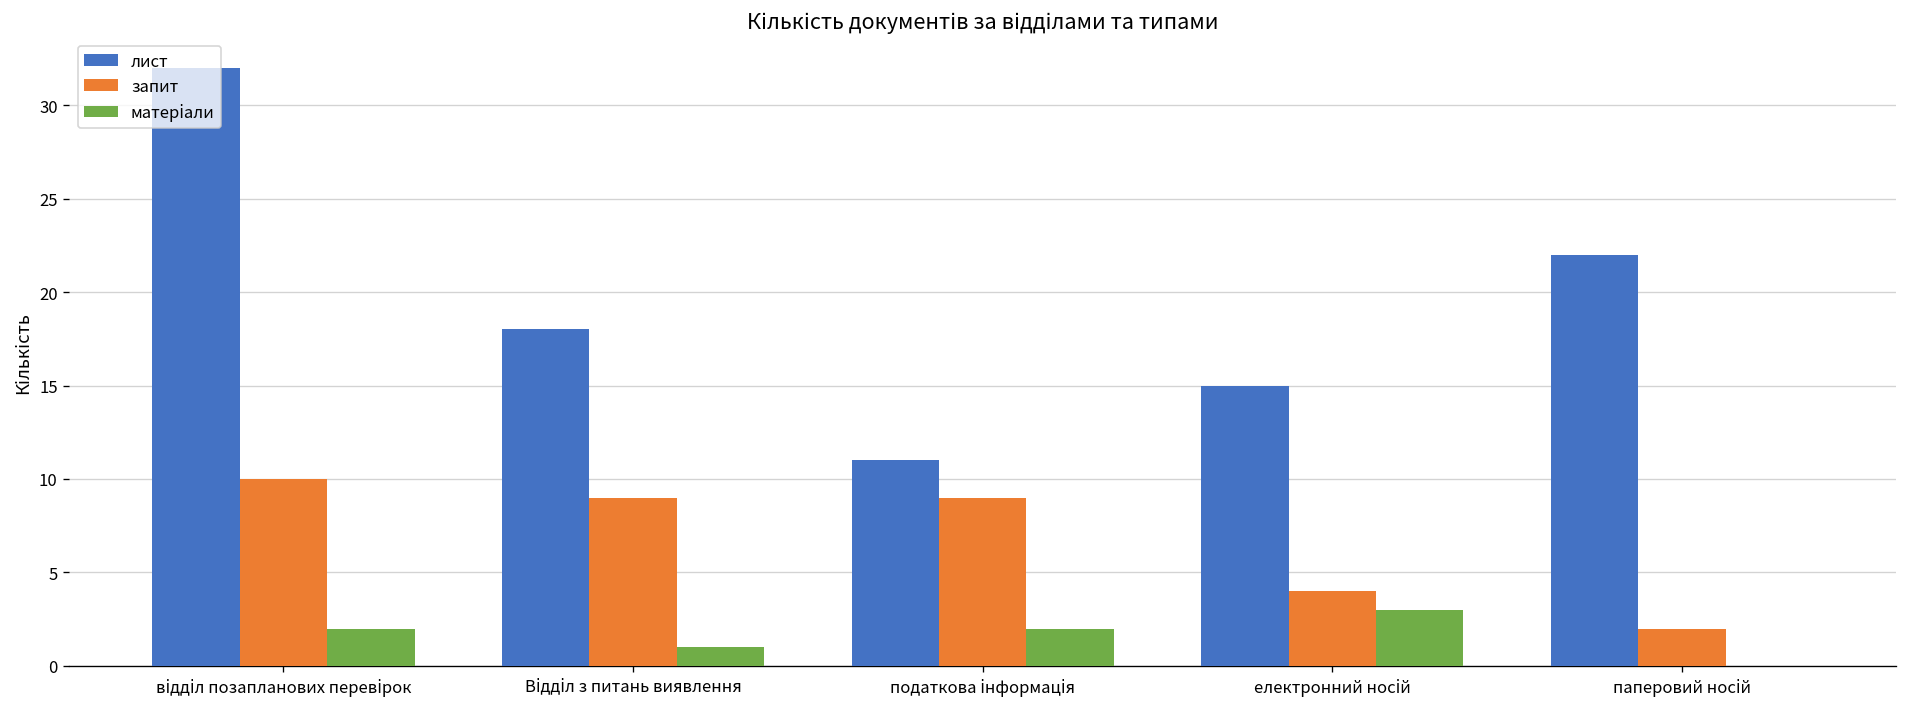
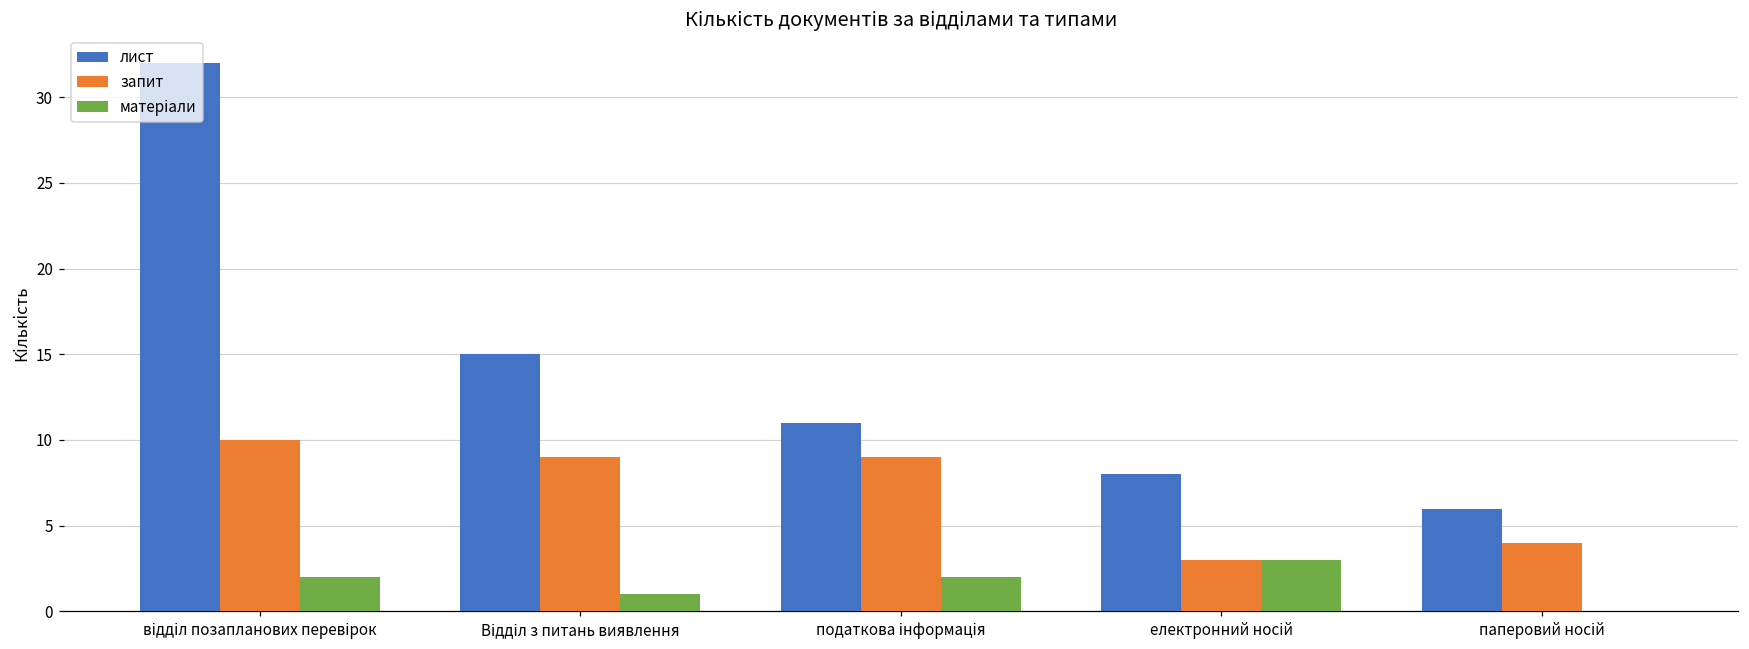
  {
    "лист": {
-     "Відділ з питань виявлення": 18,
+     "Відділ з питань виявлення": 15,
      "податкова інформація": 11,
-     "електронний носій": 15,
-     "паперовий носій": 22
+     "електронний носій": 8,
+     "паперовий носій": 6
    },
    "запит": {
      "відділ позапланових перевірок": 10,
      "Відділ з питань виявлення": 9,
      "податкова інформація": 9,
-     "електронний носій": 4,
-     "паперовий носій": 2
+     "електронний носій": 3,
+     "паперовий носій": 4
    },
    "матеріали": {
      "відділ позапланових перевірок": 2,
      "Відділ з питань виявлення": 1,
      "податкова інформація": 2,
      "електронний носій": 3,
      "паперовий носій": 0
    }
  }
